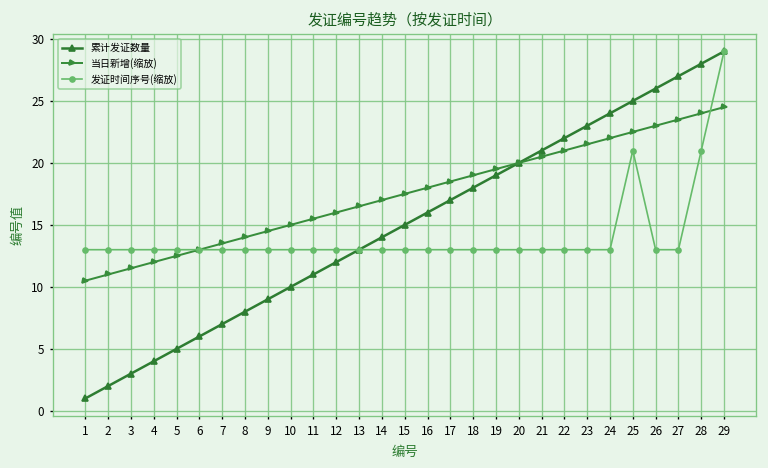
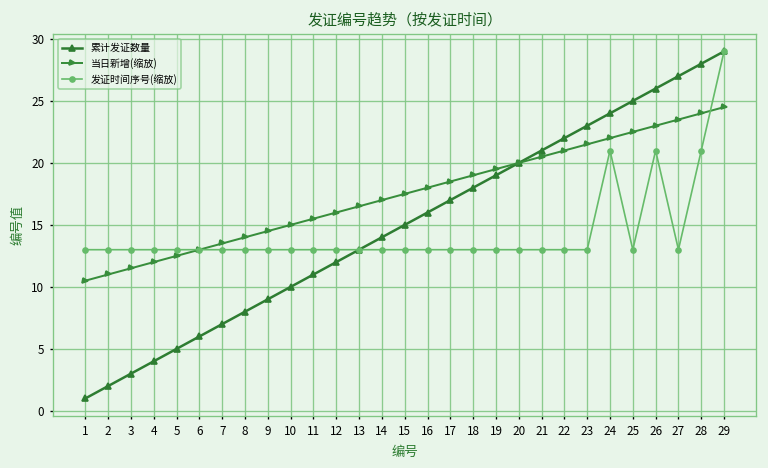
  {
    "发证时间序号(缩放)": {
      "1": 13.0,
      "2": 13.0,
      "3": 13.0,
      "4": 13.0,
      "5": 13.0,
      "7": 13.0,
      "8": 13.0,
      "9": 13.0,
      "10": 13.0,
      "11": 13.0,
      "12": 13.0,
      "14": 13.0,
      "15": 13.0,
      "16": 13.0,
      "17": 13.0,
      "18": 13.0,
      "19": 13.0,
      "20": 13.0,
      "21": 13.0,
      "22": 13.0,
      "23": 13.0,
-     "24": 13.0,
-     "25": 21.0,
-     "26": 13.0,
+     "24": 21.0,
+     "25": 13.0,
+     "26": 21.0,
      "27": 13.0,
      "28": 21.0
    }
  }
